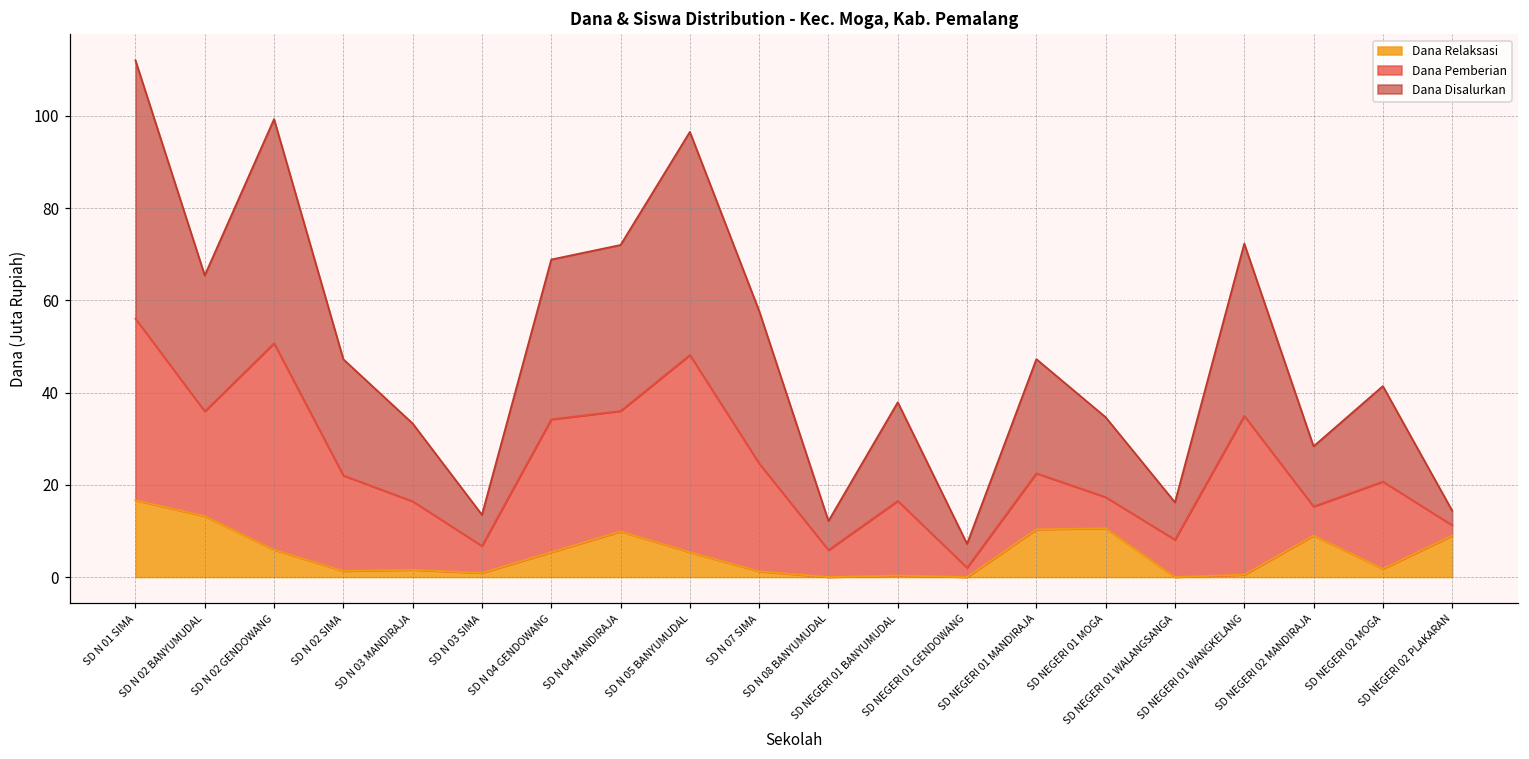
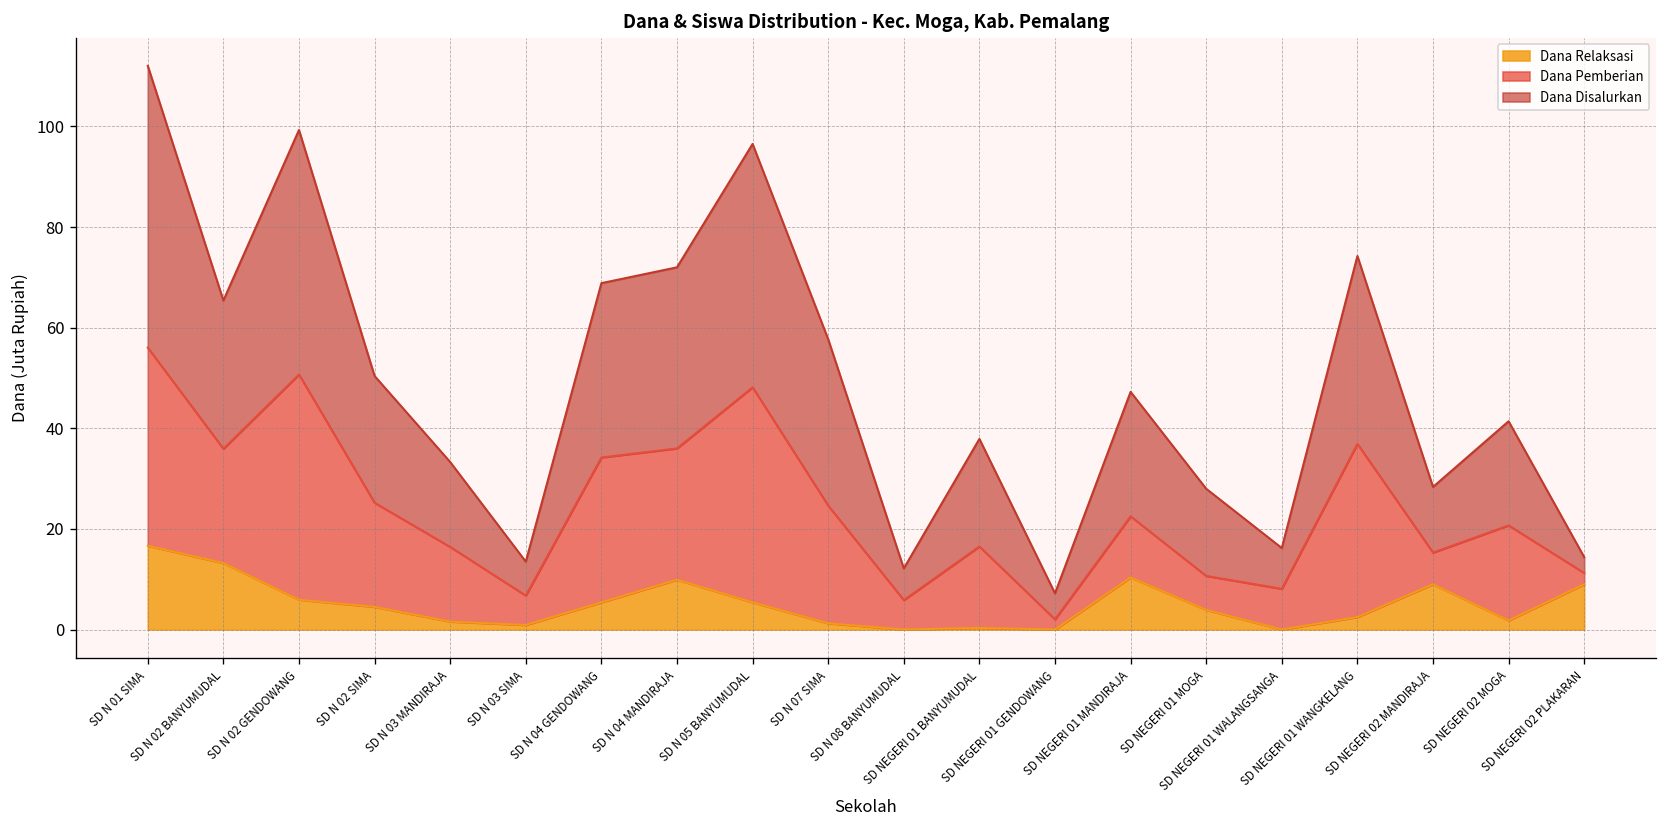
  {
    "Dana Relaksasi": {
      "SD N 01 SIMA": 17,
      "SD N 02 BANYUMUDAL": 13,
      "SD N 02 GENDOWANG": 6,
-     "SD N 02 SIMA": 1,
+     "SD N 02 SIMA": 5,
      "SD N 03 MANDIRAJA": 2,
      "SD N 03 SIMA": 1,
      "SD N 04 GENDOWANG": 5,
      "SD N 04 MANDIRAJA": 10,
      "SD N 05 BANYUMUDAL": 5,
      "SD N 07 SIMA": 1,
      "SD N 08 BANYUMUDAL": 0,
      "SD NEGERI 01 BANYUMUDAL": 0,
      "SD NEGERI 01 GENDOWANG": 0,
      "SD NEGERI 01 MANDIRAJA": 10,
-     "SD NEGERI 01 MOGA": 11,
+     "SD NEGERI 01 MOGA": 4,
      "SD NEGERI 01 WALANGSANGA": 0,
-     "SD NEGERI 01 WANGKELANG": 1,
+     "SD NEGERI 01 WANGKELANG": 2,
      "SD NEGERI 02 MANDIRAJA": 9,
      "SD NEGERI 02 MOGA": 2,
      "SD NEGERI 02 PLAKARAN": 9
    }
  }
